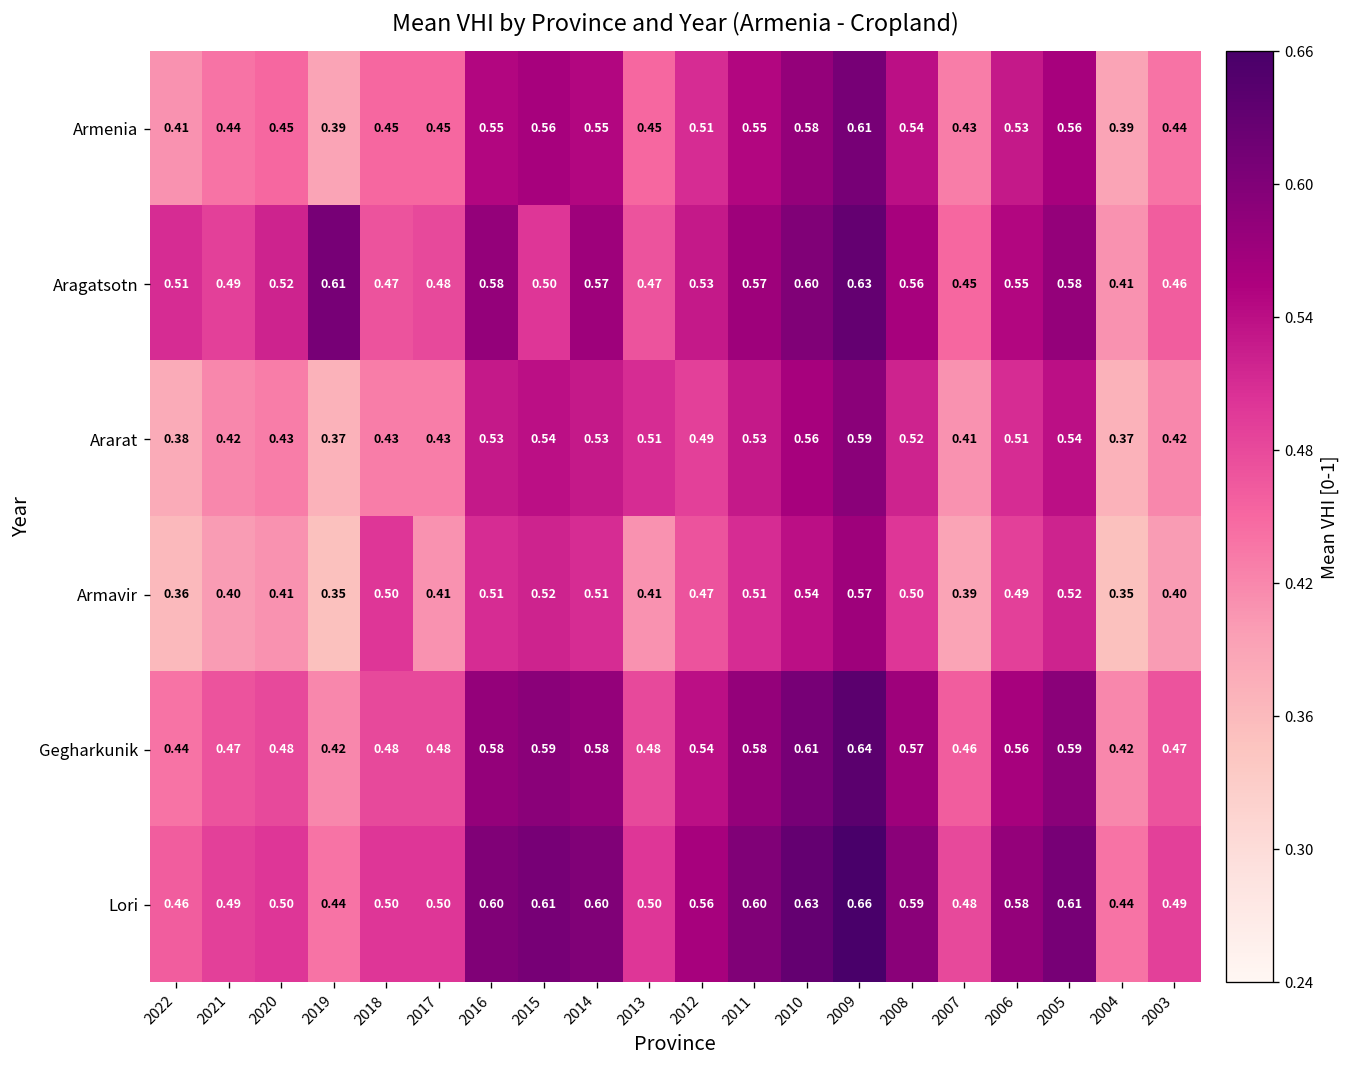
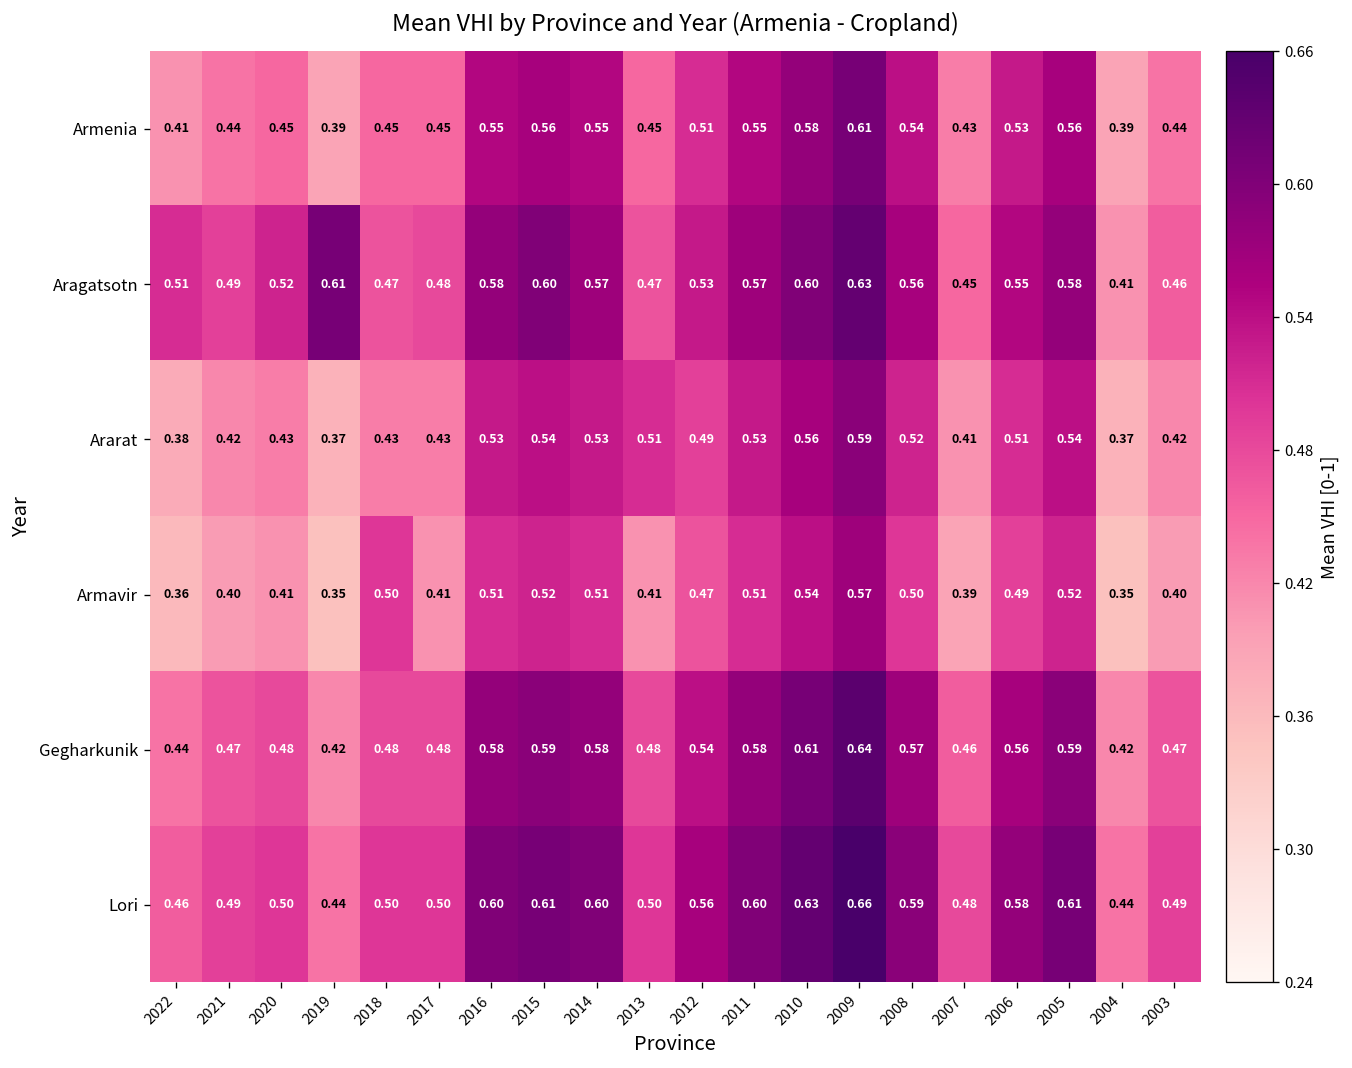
  {
    "Armenia": {
      "2022": 0.41,
      "2021": 0.44,
      "2020": 0.45,
      "2019": 0.39,
      "2018": 0.45,
      "2017": 0.45,
      "2016": 0.55,
      "2015": 0.56,
      "2014": 0.55,
      "2013": 0.45,
      "2012": 0.51,
      "2011": 0.55,
      "2010": 0.58,
      "2009": 0.61,
      "2008": 0.54,
      "2007": 0.43,
      "2006": 0.53,
      "2005": 0.56,
      "2004": 0.39,
      "2003": 0.44
    },
    "Aragatsotn": {
      "2022": 0.51,
      "2021": 0.49,
      "2020": 0.52,
      "2019": 0.61,
      "2018": 0.47,
      "2017": 0.48,
      "2016": 0.58,
-     "2015": 0.50,
+     "2015": 0.60,
      "2014": 0.57,
      "2013": 0.47,
      "2012": 0.53,
      "2011": 0.57,
      "2010": 0.60,
      "2009": 0.63,
      "2008": 0.56,
      "2007": 0.45,
      "2006": 0.55,
      "2005": 0.58,
      "2004": 0.41,
      "2003": 0.46
    },
    "Ararat": {
      "2022": 0.38,
      "2021": 0.42,
      "2020": 0.43,
      "2019": 0.37,
      "2018": 0.43,
      "2017": 0.43,
      "2016": 0.53,
      "2015": 0.54,
      "2014": 0.53,
      "2013": 0.51,
      "2012": 0.49,
      "2011": 0.53,
      "2010": 0.56,
      "2009": 0.59,
      "2008": 0.52,
      "2007": 0.41,
      "2006": 0.51,
      "2005": 0.54,
      "2004": 0.37,
      "2003": 0.42
    },
    "Armavir": {
      "2022": 0.36,
      "2021": 0.40,
      "2020": 0.41,
      "2019": 0.35,
      "2018": 0.50,
      "2017": 0.41,
      "2016": 0.51,
      "2015": 0.52,
      "2014": 0.51,
      "2013": 0.41,
      "2012": 0.47,
      "2011": 0.51,
      "2010": 0.54,
      "2009": 0.57,
      "2008": 0.50,
      "2007": 0.39,
      "2006": 0.49,
      "2005": 0.52,
      "2004": 0.35,
      "2003": 0.40
    },
    "Gegharkunik": {
      "2022": 0.44,
      "2021": 0.47,
      "2020": 0.48,
      "2019": 0.42,
      "2018": 0.48,
      "2017": 0.48,
      "2016": 0.58,
      "2015": 0.59,
      "2014": 0.58,
      "2013": 0.48,
      "2012": 0.54,
      "2011": 0.58,
      "2010": 0.61,
      "2009": 0.64,
      "2008": 0.57,
      "2007": 0.46,
      "2006": 0.56,
      "2005": 0.59,
      "2004": 0.42,
      "2003": 0.47
    },
    "Lori": {
      "2022": 0.46,
      "2021": 0.49,
      "2020": 0.50,
      "2019": 0.44,
      "2018": 0.50,
      "2017": 0.50,
      "2016": 0.60,
      "2015": 0.61,
      "2014": 0.60,
      "2013": 0.50,
      "2012": 0.56,
      "2011": 0.60,
      "2010": 0.63,
      "2009": 0.66,
      "2008": 0.59,
      "2007": 0.48,
      "2006": 0.58,
      "2005": 0.61,
      "2004": 0.44,
      "2003": 0.49
    }
  }
